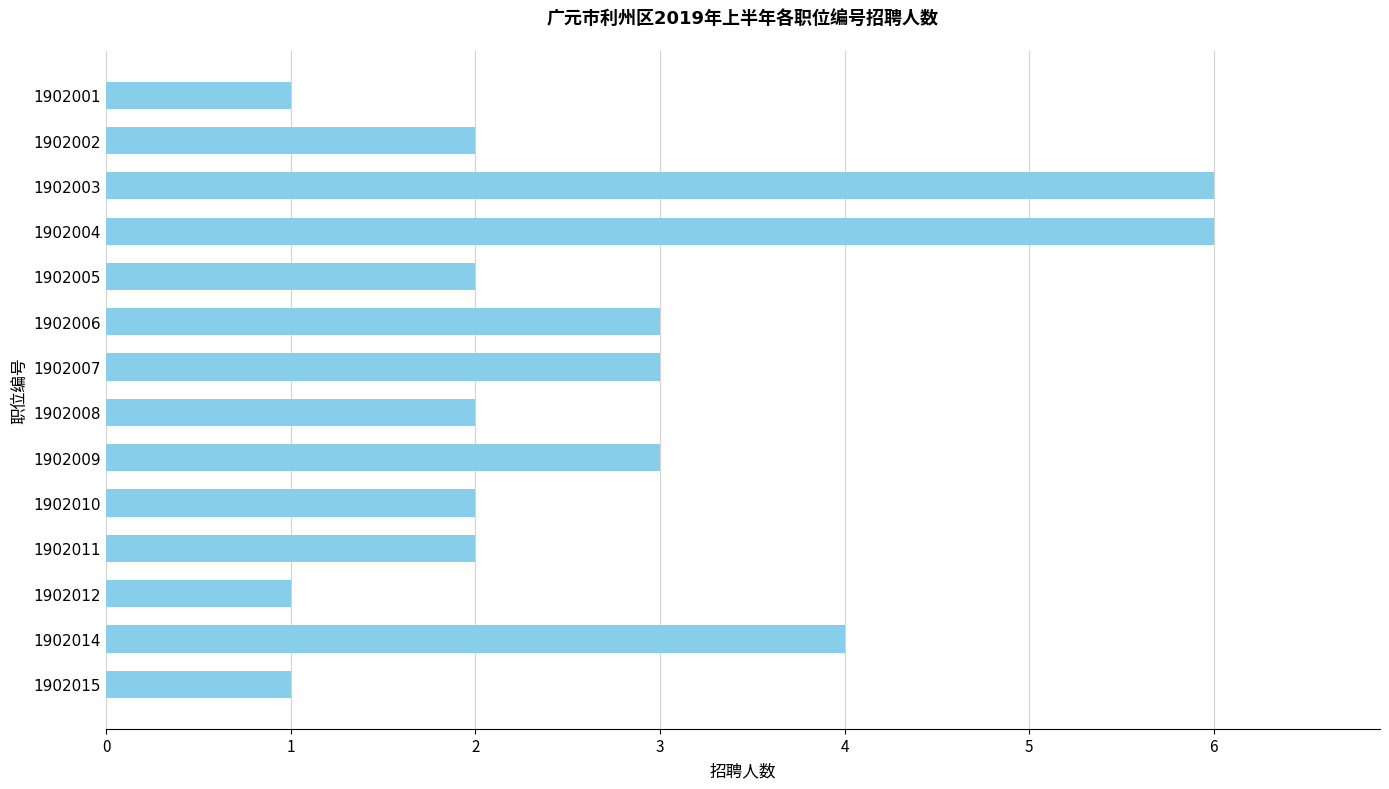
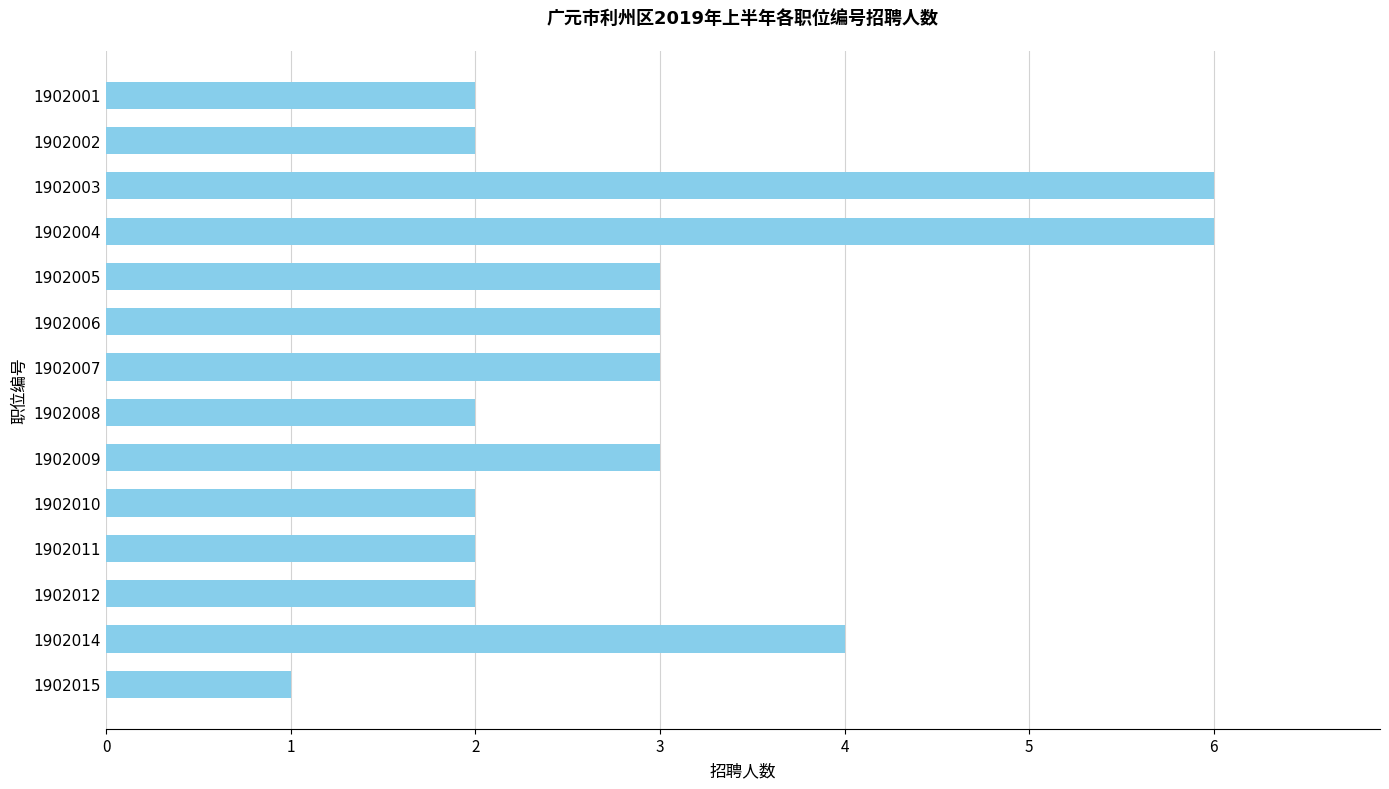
  {
-   "1902001": 1,
+   "1902001": 2,
    "1902002": 2,
    "1902003": 6,
    "1902004": 6,
-   "1902005": 2,
+   "1902005": 3,
    "1902006": 3,
    "1902007": 3,
    "1902008": 2,
    "1902009": 3,
    "1902010": 2,
    "1902011": 2,
-   "1902012": 1,
+   "1902012": 2,
    "1902014": 4,
    "1902015": 1
  }
